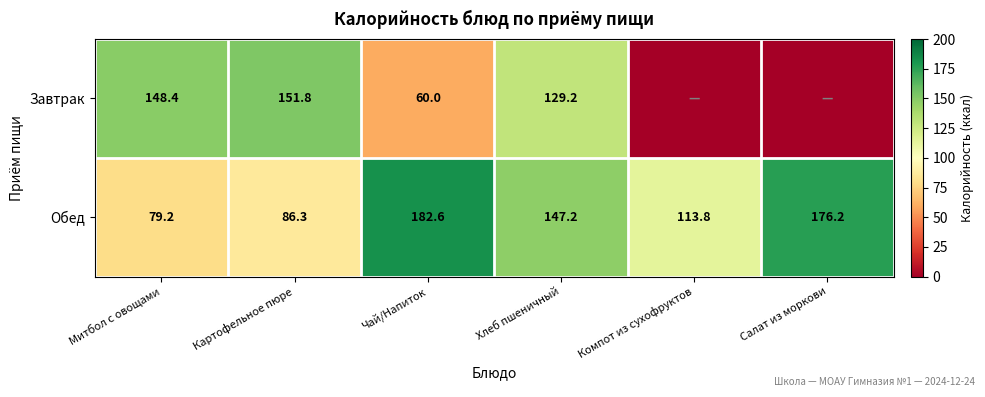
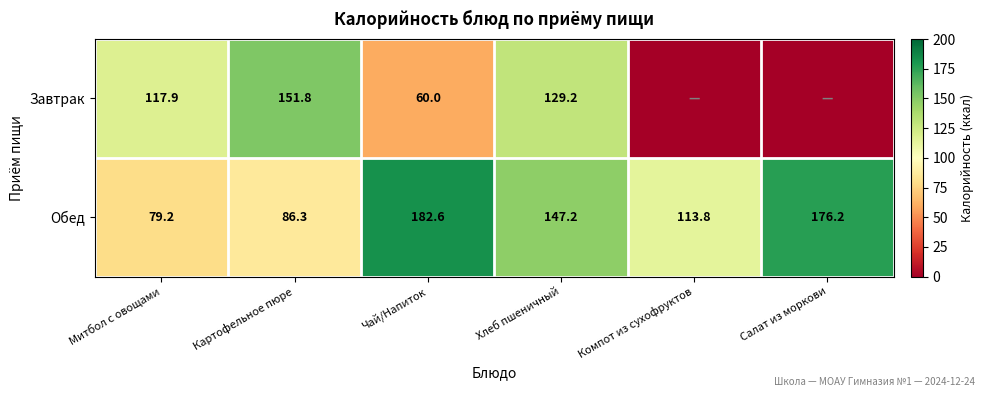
  {
    "Завтрак": {
-     "Митбол с овощами": 148.4,
+     "Митбол с овощами": 117.9,
      "Картофельное пюре": 151.8,
      "Чай/Напиток": 60.0,
      "Хлеб пшеничный": 129.2
    },
    "Обед": {
      "Митбол с овощами": 79.2,
      "Картофельное пюре": 86.3,
      "Чай/Напиток": 182.6,
      "Хлеб пшеничный": 147.2,
      "Компот из сухофруктов": 113.8,
      "Салат из моркови": 176.2
    }
  }
